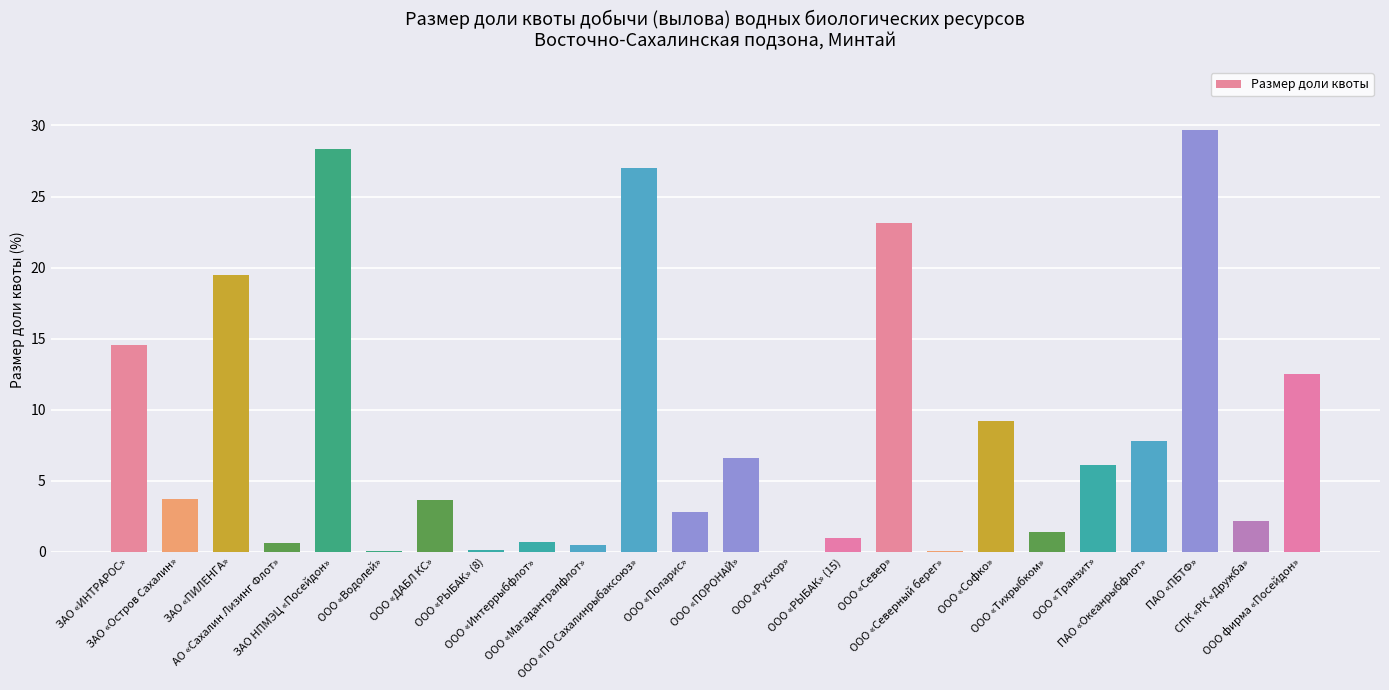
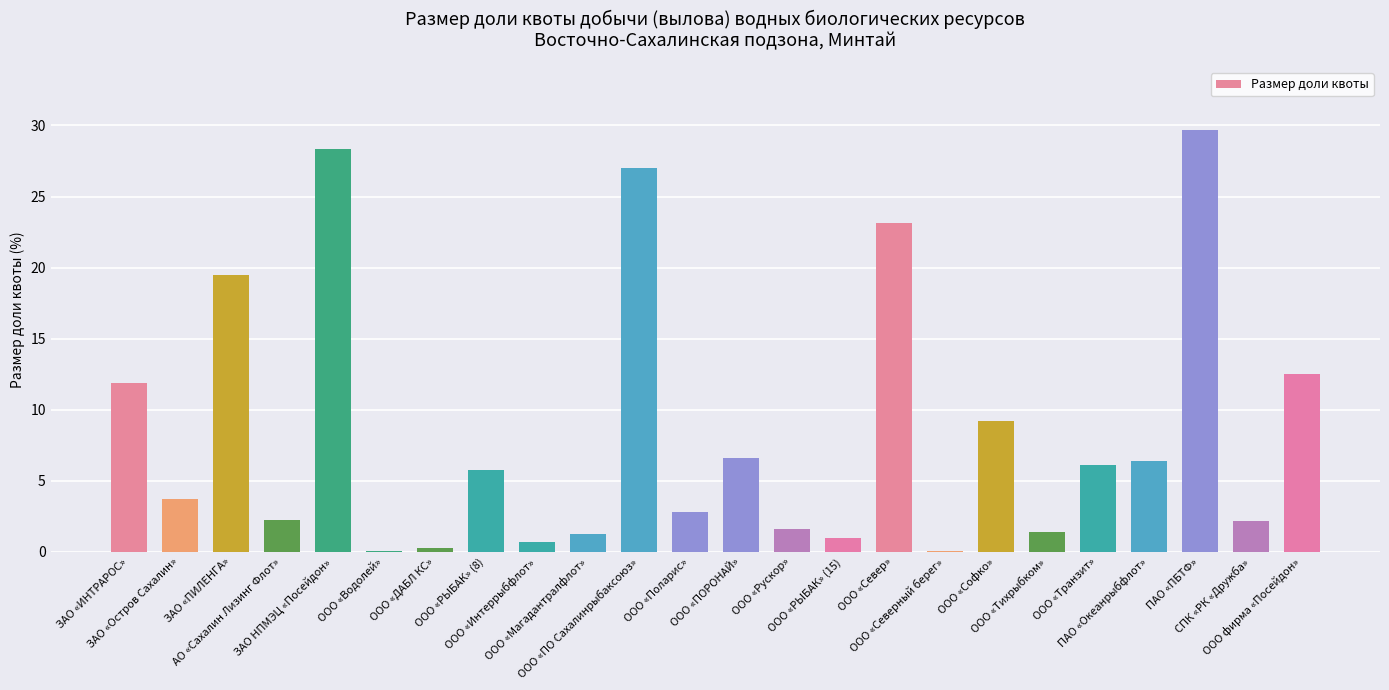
  {
-   "ЗАО «ИНТРАРОС»": 14.6,
+   "ЗАО «ИНТРАРОС»": 11.9,
    "ЗАО «Остров Сахалин»": 3.8,
    "ЗАО «ПИЛЕНГА»": 19.5,
-   "АО «Сахалин Лизинг Флот»": 0.6,
+   "АО «Сахалин Лизинг Флот»": 2.3,
    "ЗАО НПМЭЦ «Посейдон»": 28.4,
-   "ООО «ДАБЛ КС»": 3.6,
-   "ООО «РЫБАК» (8)": 0.1,
+   "ООО «ДАБЛ КС»": 0.2,
+   "ООО «РЫБАК» (8)": 5.7,
    "ООО «Интеррыбфлот»": 0.7,
-   "ООО «Магадантралфлот»": 0.5,
+   "ООО «Магадантралфлот»": 1.3,
    "ООО «ПО Сахалинрыбаксоюз»": 27.0,
    "ООО «Поларис»": 2.8,
    "ООО «ПОРОНАЙ»": 6.6,
-   "ООО «Рускор»": 0.0,
+   "ООО «Рускор»": 1.6,
    "ООО «РЫБАК» (15)": 1.0,
    "ООО «Север»": 23.2,
    "ООО «Софко»": 9.2,
    "ООО «Тихрыбком»": 1.4,
    "ООО «Транзит»": 6.1,
-   "ПАО «Океанрыбфлот»": 7.8,
+   "ПАО «Океанрыбфлот»": 6.4,
    "ПАО «ПБТФ»": 29.7,
    "СПК «РК «Дружба»": 2.1,
    "ООО фирма «Посейдон»": 12.5
  }
